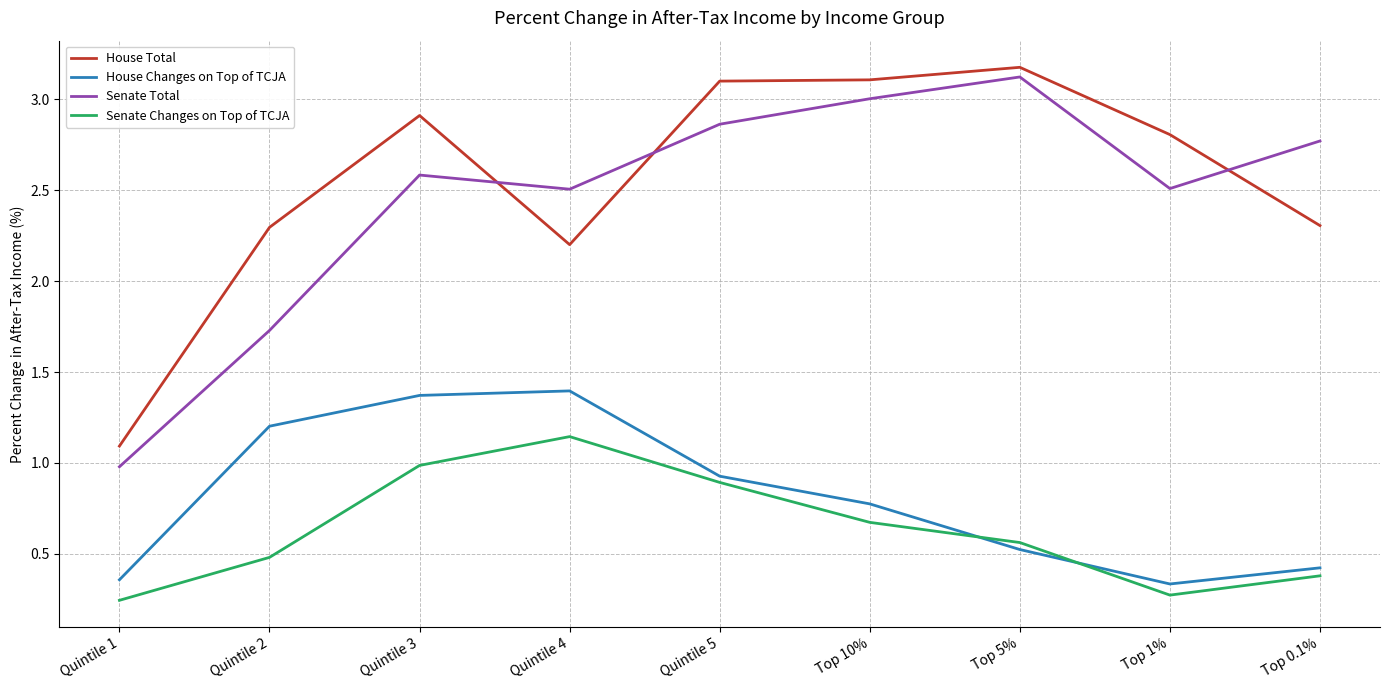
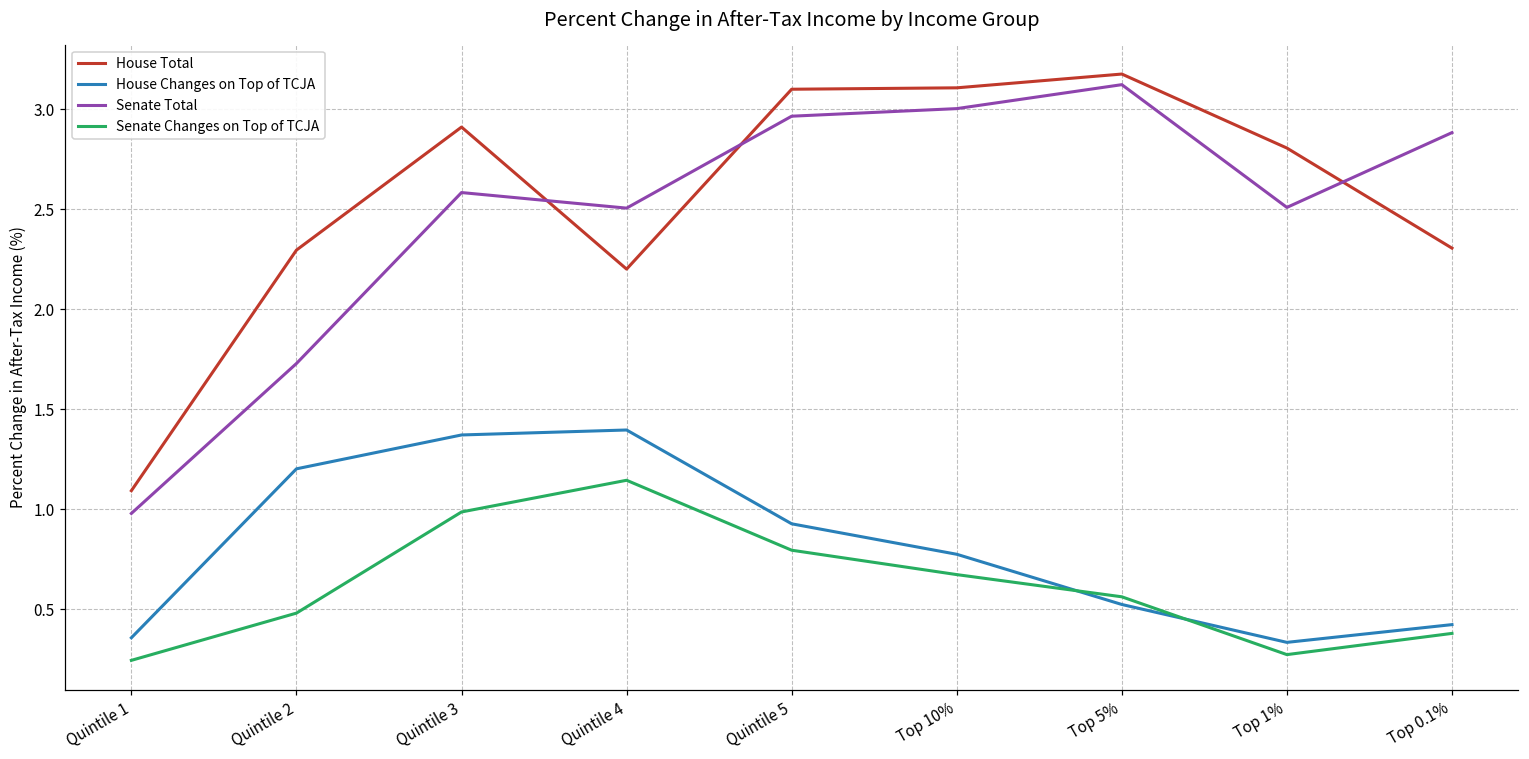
  {
    "House Total": {
      "Quintile 1": 1.09,
      "Quintile 2": 2.30,
      "Quintile 3": 2.91,
      "Quintile 4": 2.20,
      "Quintile 5": 3.10,
      "Top 10%": 3.11,
      "Top 5%": 3.18,
      "Top 1%": 2.81,
      "Top 0.1%": 2.31
    },
    "House Changes on Top of TCJA": {
      "Quintile 1": 0.36,
      "Quintile 2": 1.20,
      "Quintile 3": 1.37,
      "Quintile 4": 1.40,
      "Quintile 5": 0.93,
      "Top 10%": 0.77,
      "Top 5%": 0.52,
      "Top 1%": 0.33,
      "Top 0.1%": 0.42
    },
    "Senate Total": {
      "Quintile 1": 0.98,
      "Quintile 2": 1.73,
      "Quintile 3": 2.58,
      "Quintile 4": 2.51,
-     "Quintile 5": 2.86,
+     "Quintile 5": 2.97,
      "Top 10%": 3.00,
      "Top 5%": 3.12,
      "Top 1%": 2.51,
-     "Top 0.1%": 2.77
+     "Top 0.1%": 2.88
    },
    "Senate Changes on Top of TCJA": {
      "Quintile 1": 0.24,
      "Quintile 2": 0.48,
      "Quintile 3": 0.99,
      "Quintile 4": 1.14,
-     "Quintile 5": 0.89,
+     "Quintile 5": 0.79,
      "Top 10%": 0.67,
      "Top 5%": 0.56,
      "Top 1%": 0.27,
      "Top 0.1%": 0.38
    }
  }
